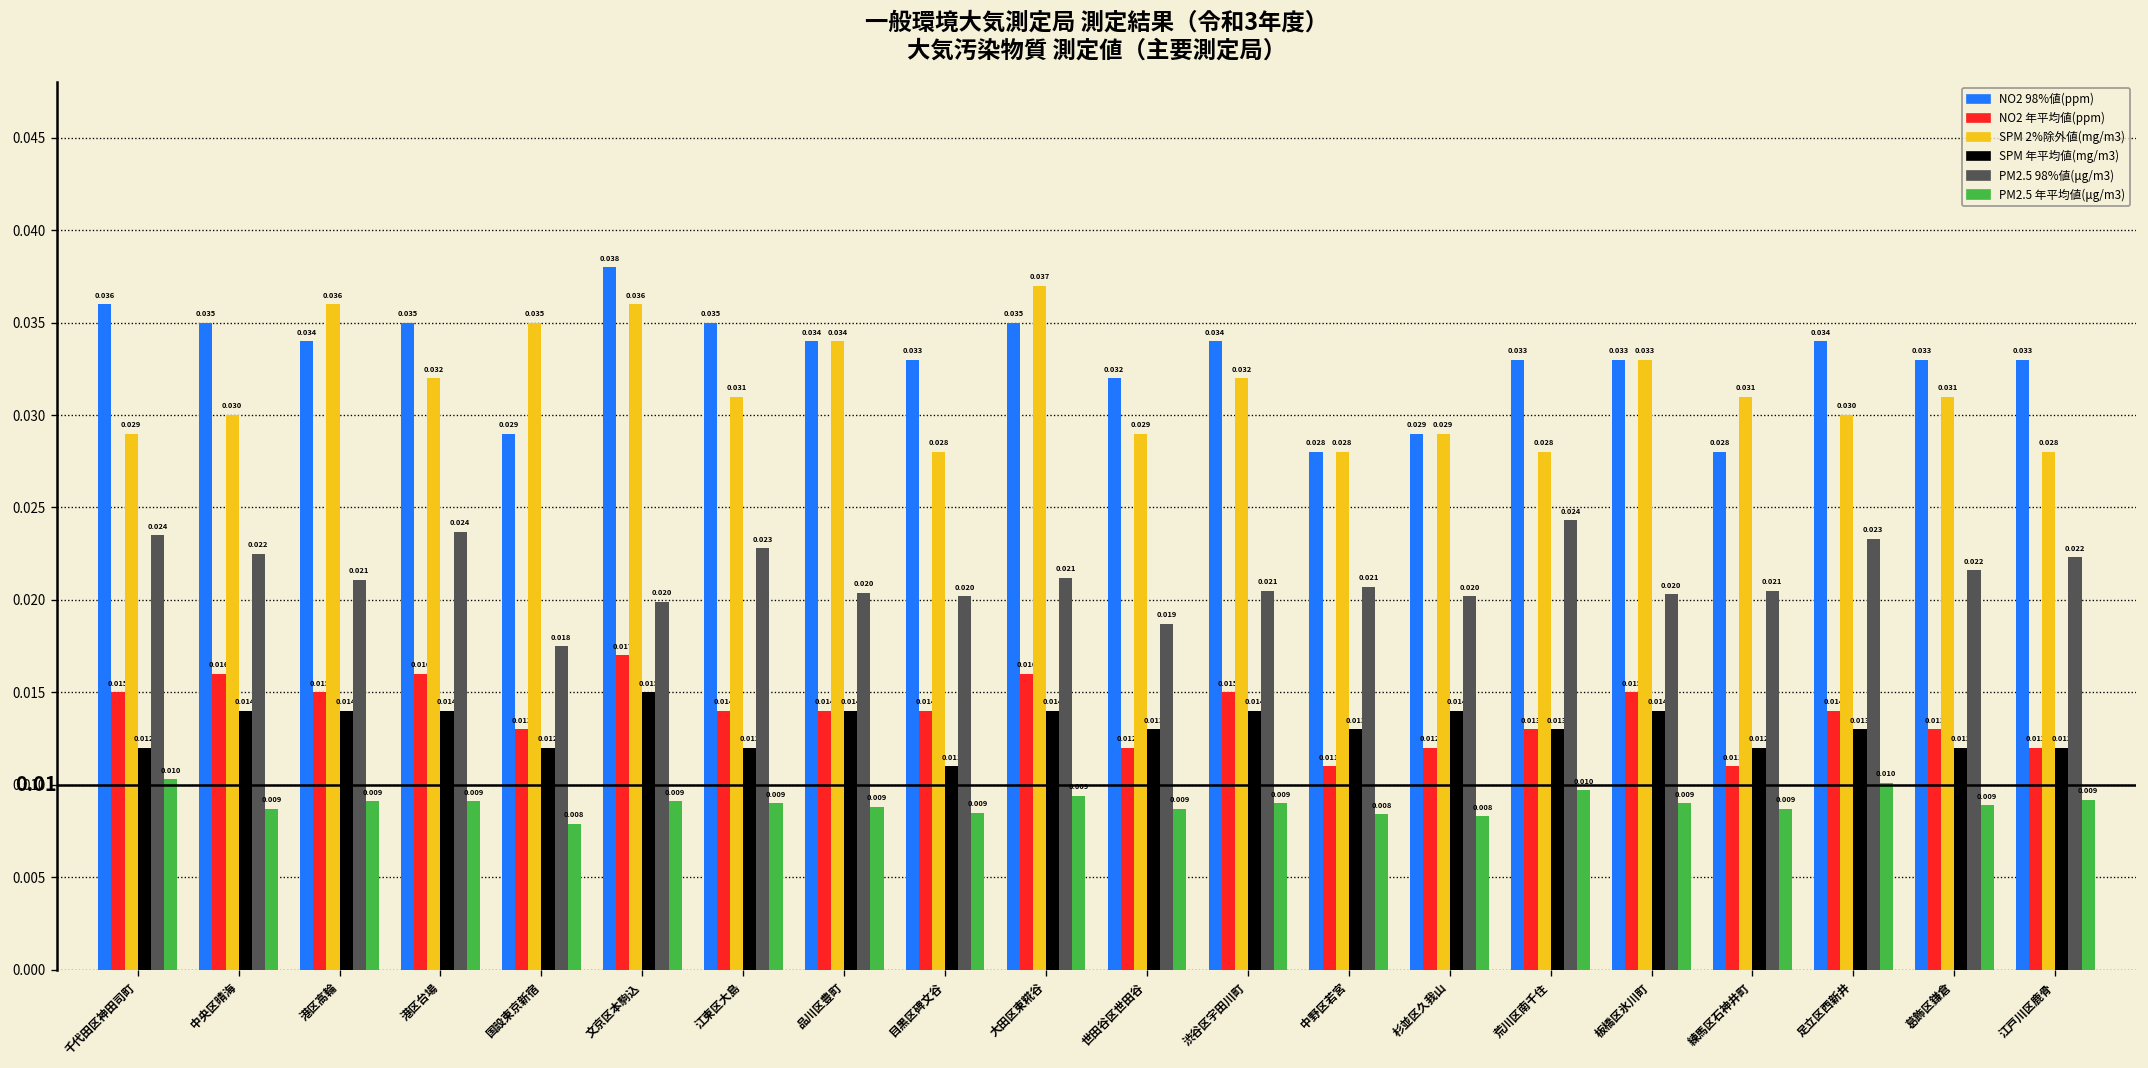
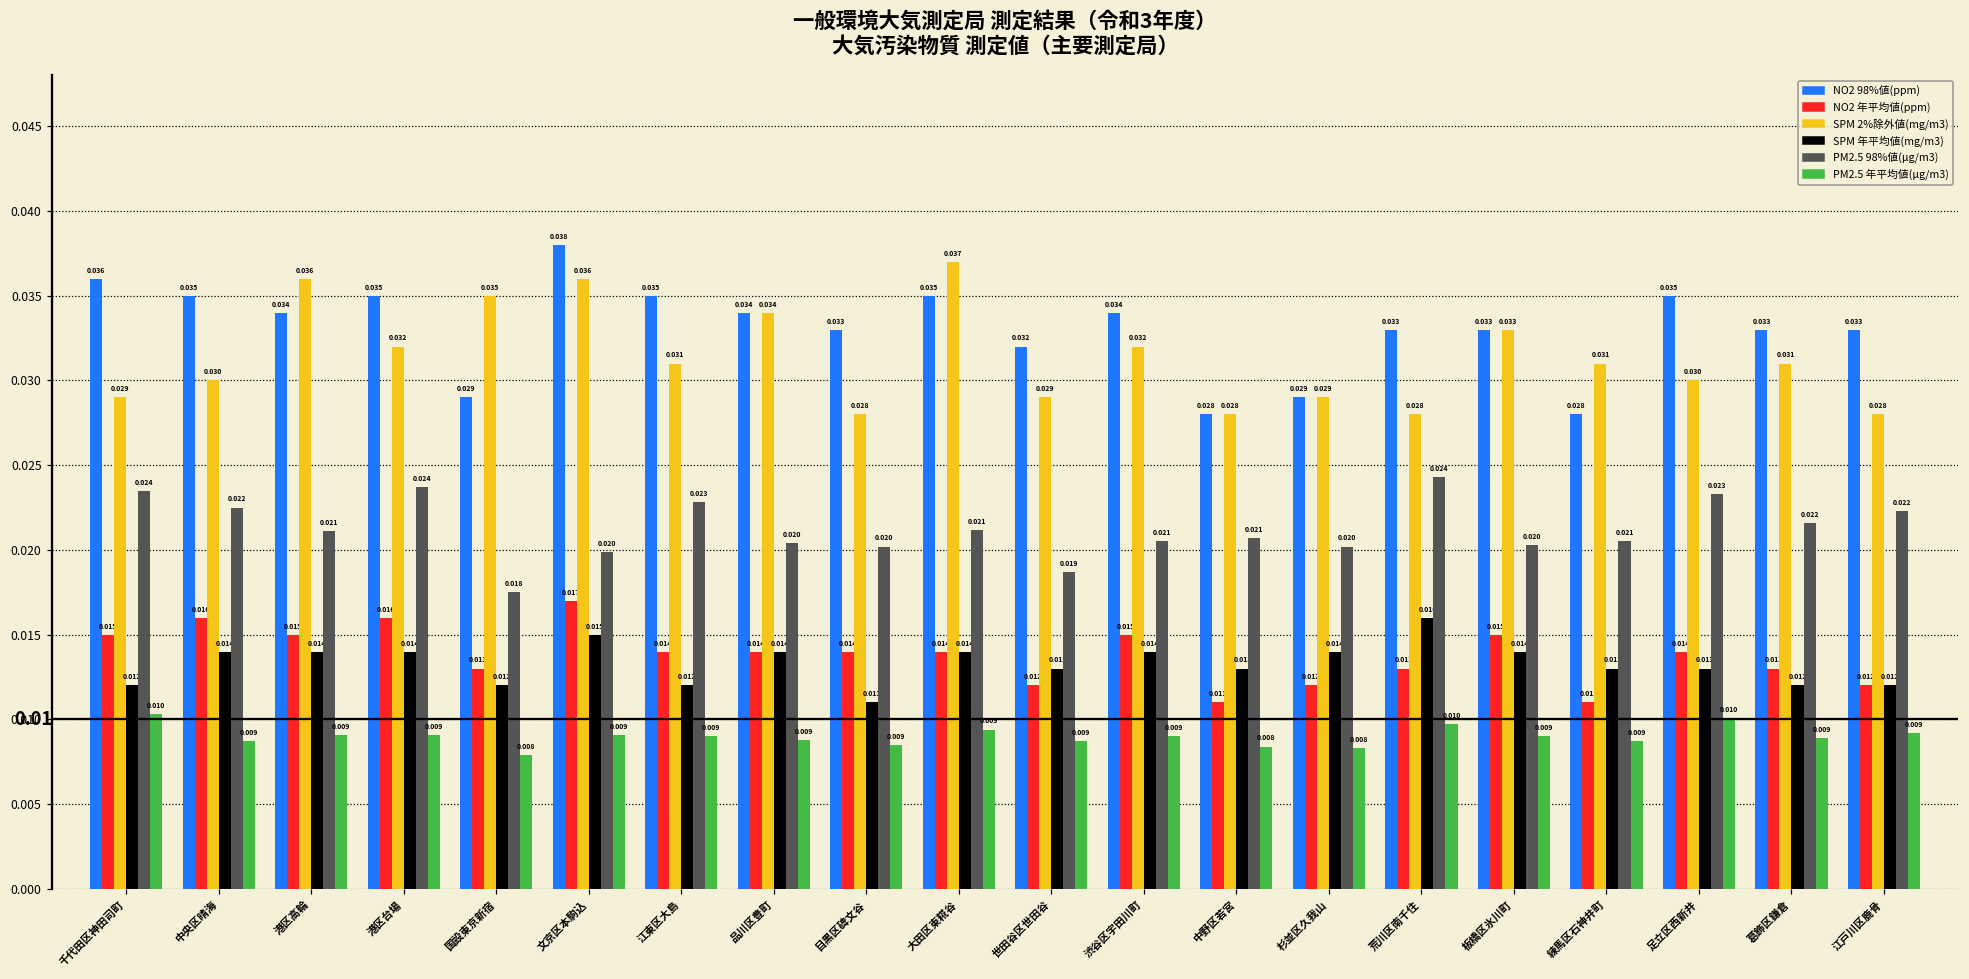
  {
    "NO2 98%値(ppm)": {
      "千代田区神田司町": 0.036,
      "中央区晴海": 0.035,
      "港区高輪": 0.034,
      "港区台場": 0.035,
      "国設東京新宿": 0.029,
      "文京区本駒込": 0.038,
      "江東区大島": 0.035,
      "品川区豊町": 0.034,
      "目黒区碑文谷": 0.033,
      "大田区東糀谷": 0.035,
      "世田谷区世田谷": 0.032,
      "渋谷区宇田川町": 0.034,
      "中野区若宮": 0.028,
      "杉並区久我山": 0.029,
      "荒川区南千住": 0.033,
      "板橋区氷川町": 0.033,
      "練馬区石神井町": 0.028,
-     "足立区西新井": 0.034,
+     "足立区西新井": 0.035,
      "葛飾区鎌倉": 0.033,
      "江戸川区鹿骨": 0.033
    },
    "NO2 年平均値(ppm)": {
      "千代田区神田司町": 0.015,
      "中央区晴海": 0.016,
      "港区高輪": 0.015,
      "港区台場": 0.016,
      "国設東京新宿": 0.013,
      "文京区本駒込": 0.017,
      "江東区大島": 0.014,
      "品川区豊町": 0.014,
      "目黒区碑文谷": 0.014,
-     "大田区東糀谷": 0.016,
+     "大田区東糀谷": 0.014,
      "世田谷区世田谷": 0.012,
      "渋谷区宇田川町": 0.015,
      "中野区若宮": 0.011,
      "杉並区久我山": 0.012,
      "荒川区南千住": 0.013,
      "板橋区氷川町": 0.015,
      "練馬区石神井町": 0.011,
      "足立区西新井": 0.014,
      "葛飾区鎌倉": 0.013,
      "江戸川区鹿骨": 0.012
    },
    "SPM 2%除外値(mg/m3)": {
      "千代田区神田司町": 0.029,
      "中央区晴海": 0.030,
      "港区高輪": 0.036,
      "港区台場": 0.032,
      "国設東京新宿": 0.035,
      "文京区本駒込": 0.036,
      "江東区大島": 0.031,
      "品川区豊町": 0.034,
      "目黒区碑文谷": 0.028,
      "大田区東糀谷": 0.037,
      "世田谷区世田谷": 0.029,
      "渋谷区宇田川町": 0.032,
      "中野区若宮": 0.028,
      "杉並区久我山": 0.029,
      "荒川区南千住": 0.028,
      "板橋区氷川町": 0.033,
      "練馬区石神井町": 0.031,
      "足立区西新井": 0.030,
      "葛飾区鎌倉": 0.031,
      "江戸川区鹿骨": 0.028
    },
    "SPM 年平均値(mg/m3)": {
      "千代田区神田司町": 0.012,
      "中央区晴海": 0.014,
      "港区高輪": 0.014,
      "港区台場": 0.014,
      "国設東京新宿": 0.012,
      "文京区本駒込": 0.015,
      "江東区大島": 0.012,
      "品川区豊町": 0.014,
      "目黒区碑文谷": 0.011,
      "大田区東糀谷": 0.014,
      "世田谷区世田谷": 0.013,
      "渋谷区宇田川町": 0.014,
      "中野区若宮": 0.013,
      "杉並区久我山": 0.014,
-     "荒川区南千住": 0.013,
+     "荒川区南千住": 0.016,
      "板橋区氷川町": 0.014,
-     "練馬区石神井町": 0.012,
+     "練馬区石神井町": 0.013,
      "足立区西新井": 0.013,
      "葛飾区鎌倉": 0.012,
      "江戸川区鹿骨": 0.012
    },
    "PM2.5 98%値(μg/m3)": {
      "千代田区神田司町": 0.024,
      "中央区晴海": 0.022,
      "港区高輪": 0.021,
      "港区台場": 0.024,
      "国設東京新宿": 0.018,
      "文京区本駒込": 0.020,
      "江東区大島": 0.023,
      "品川区豊町": 0.020,
      "目黒区碑文谷": 0.020,
      "大田区東糀谷": 0.021,
      "世田谷区世田谷": 0.019,
      "渋谷区宇田川町": 0.021,
      "中野区若宮": 0.021,
      "杉並区久我山": 0.020,
      "荒川区南千住": 0.024,
      "板橋区氷川町": 0.020,
      "練馬区石神井町": 0.021,
      "足立区西新井": 0.023,
      "葛飾区鎌倉": 0.022,
      "江戸川区鹿骨": 0.022
    },
    "PM2.5 年平均値(μg/m3)": {
      "千代田区神田司町": 0.010,
      "中央区晴海": 0.009,
      "港区高輪": 0.009,
      "港区台場": 0.009,
      "国設東京新宿": 0.008,
      "文京区本駒込": 0.009,
      "江東区大島": 0.009,
      "品川区豊町": 0.009,
      "目黒区碑文谷": 0.009,
      "大田区東糀谷": 0.009,
      "世田谷区世田谷": 0.009,
      "渋谷区宇田川町": 0.009,
      "中野区若宮": 0.008,
      "杉並区久我山": 0.008,
      "荒川区南千住": 0.010,
      "板橋区氷川町": 0.009,
      "練馬区石神井町": 0.009,
      "足立区西新井": 0.010,
      "葛飾区鎌倉": 0.009,
      "江戸川区鹿骨": 0.009
    }
  }
